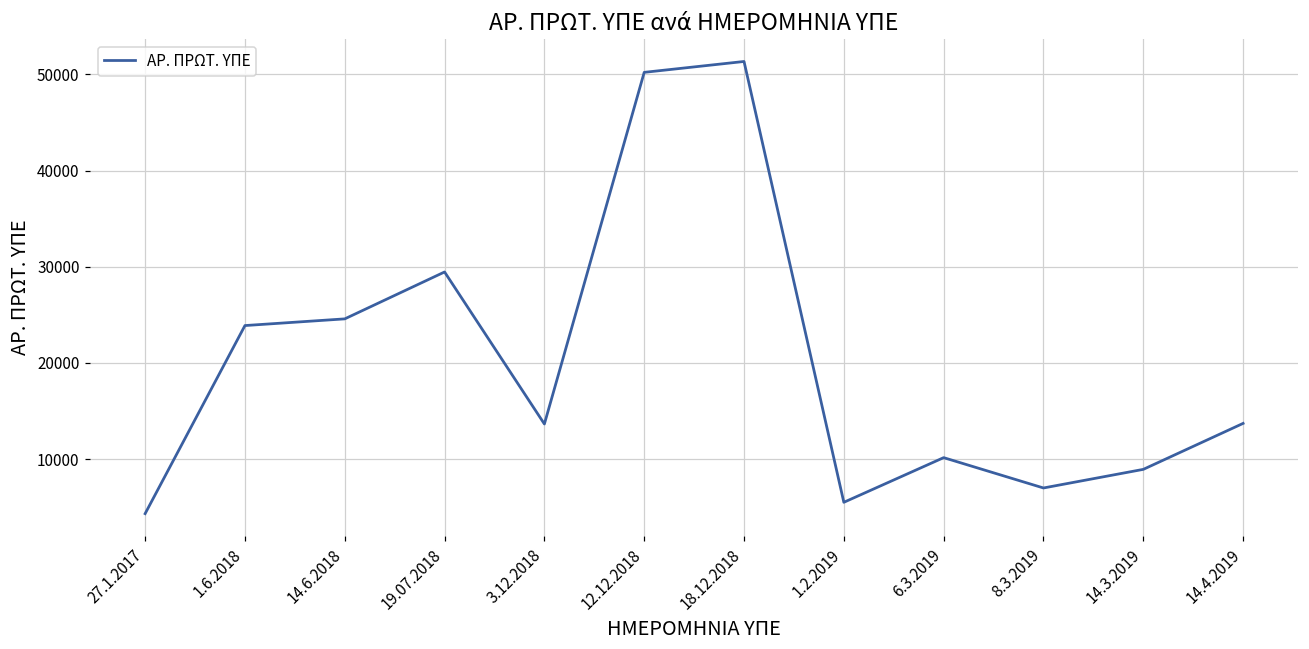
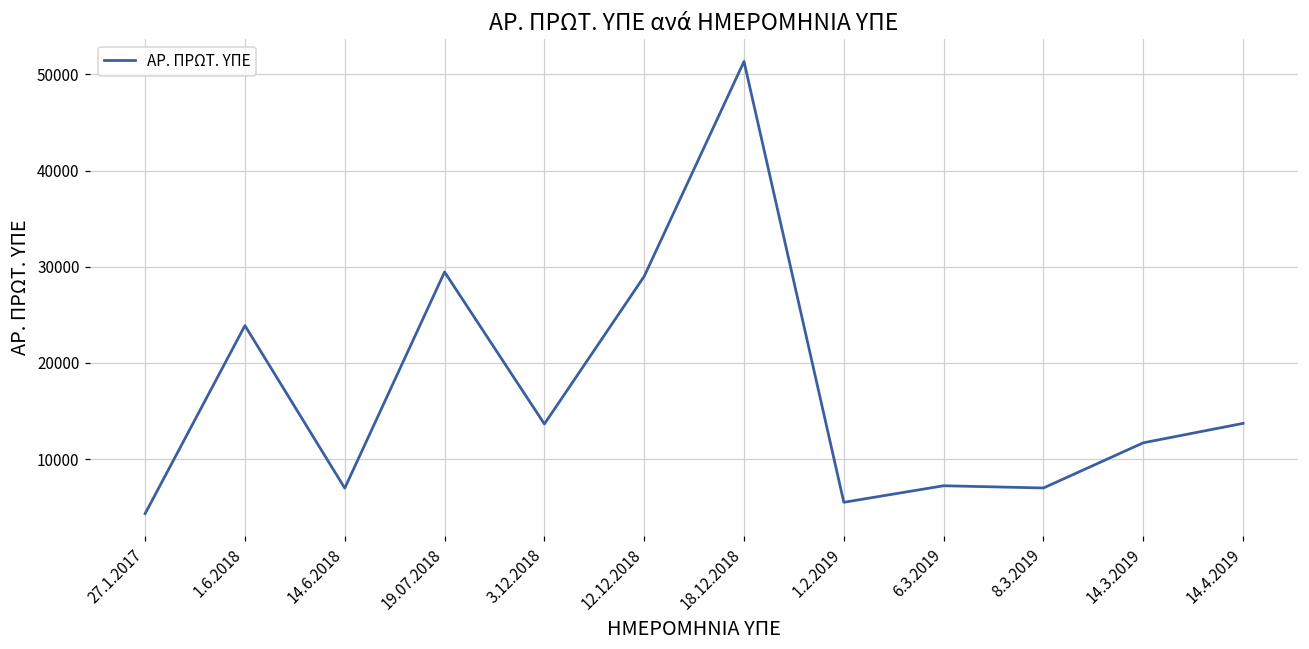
  {
    "27.1.2017": 4000,
    "1.6.2018": 24000,
-   "14.6.2018": 25000,
+   "14.6.2018": 7000,
    "19.07.2018": 29000,
    "3.12.2018": 14000,
-   "12.12.2018": 50000,
+   "12.12.2018": 29000,
    "18.12.2018": 51000,
    "1.2.2019": 6000,
-   "6.3.2019": 10000,
+   "6.3.2019": 7000,
    "8.3.2019": 7000,
-   "14.3.2019": 9000,
+   "14.3.2019": 12000,
    "14.4.2019": 14000
  }
